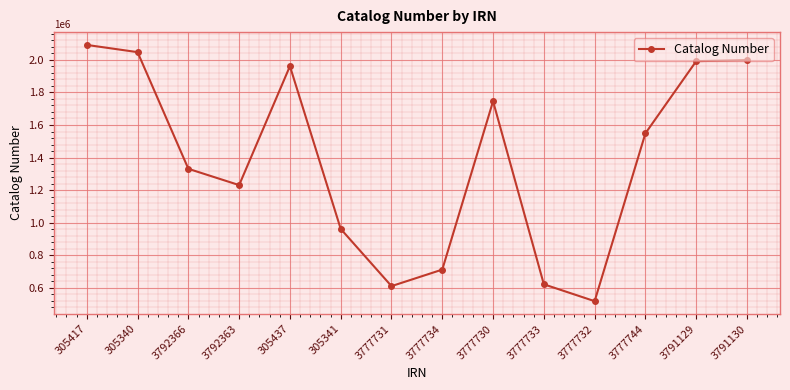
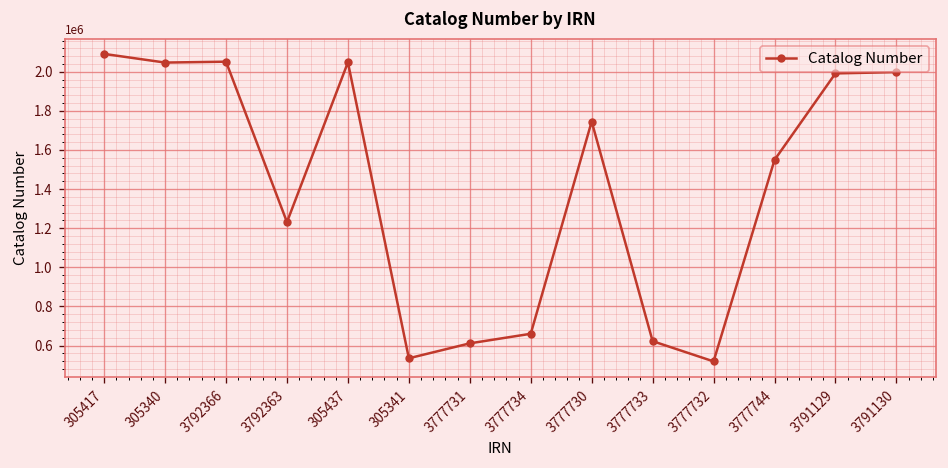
  {
    "305417": 2090000,
    "305340": 2050000,
-   "3792366": 1330000,
+   "3792366": 2050000,
    "3792363": 1230000,
-   "305437": 1960000,
-   "305341": 960000,
+   "305437": 2050000,
+   "305341": 530000,
    "3777731": 610000,
-   "3777734": 710000,
+   "3777734": 660000,
    "3777730": 1750000,
    "3777733": 620000,
    "3777732": 520000,
    "3777744": 1550000
  }
